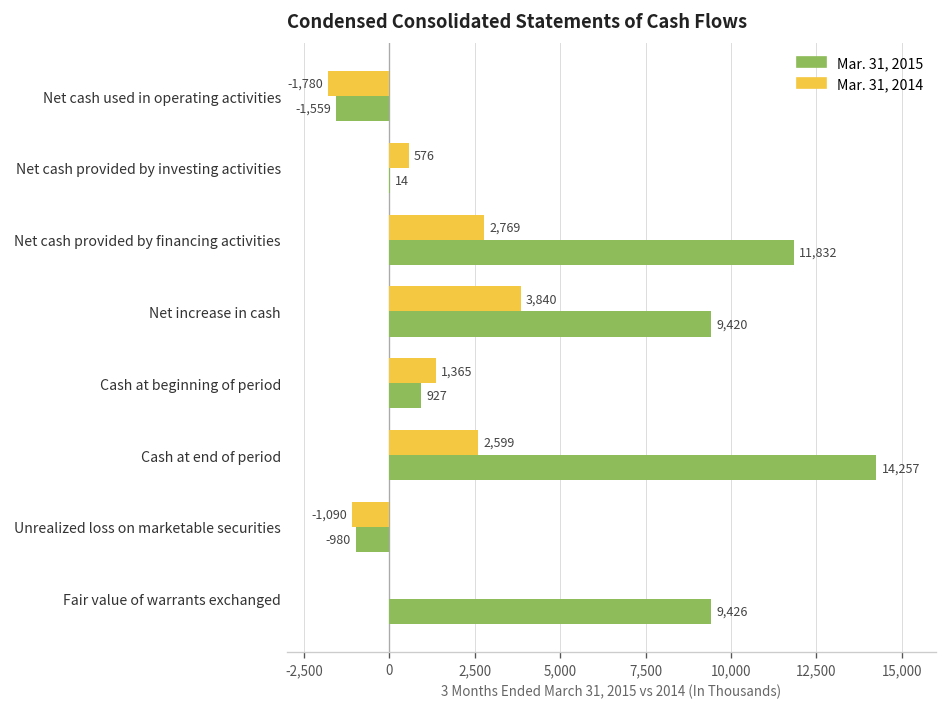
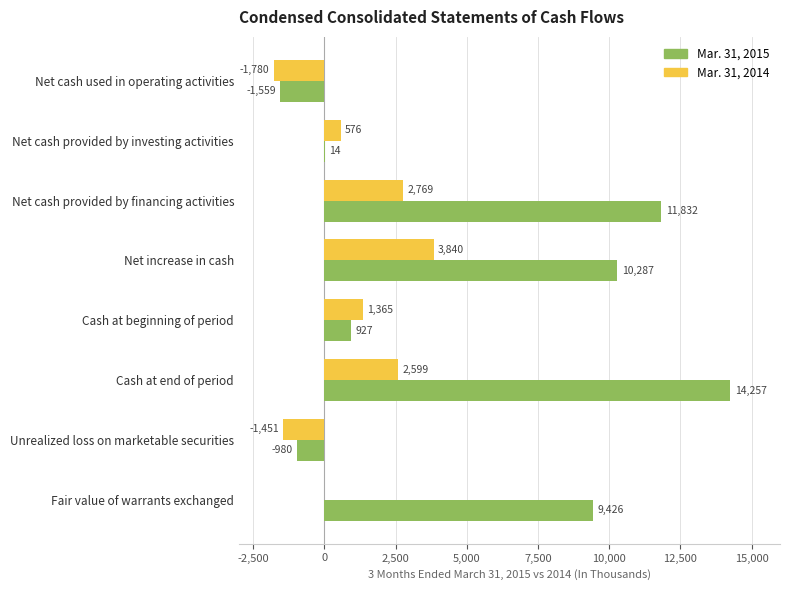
  {
    "Mar. 31, 2015": {
      "Net cash used in operating activities": "-1,559",
      "Net cash provided by investing activities": "14",
      "Net cash provided by financing activities": "11,832",
-     "Net increase in cash": "9,420",
+     "Net increase in cash": "10,287",
      "Cash at beginning of period": "927",
      "Cash at end of period": "14,257",
      "Unrealized loss on marketable securities": "-980",
      "Fair value of warrants exchanged": "9,426"
    },
    "Mar. 31, 2014": {
      "Net cash used in operating activities": "-1,780",
      "Net cash provided by investing activities": "576",
      "Net cash provided by financing activities": "2,769",
      "Net increase in cash": "3,840",
      "Cash at beginning of period": "1,365",
      "Cash at end of period": "2,599",
-     "Unrealized loss on marketable securities": "-1,090"
+     "Unrealized loss on marketable securities": "-1,451"
    }
  }
